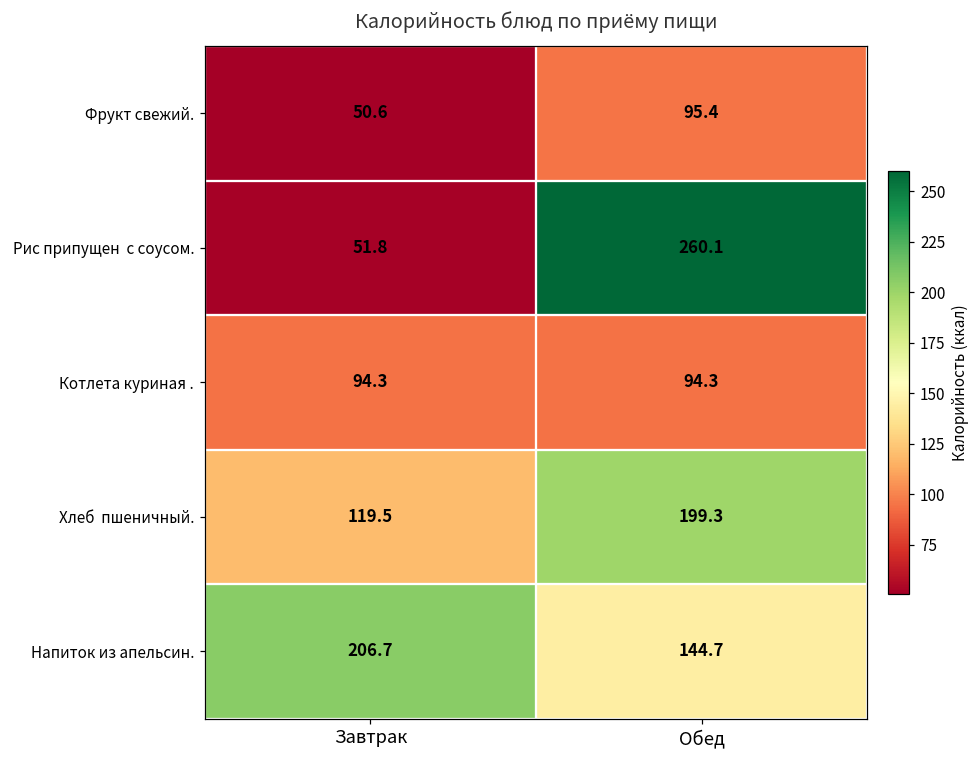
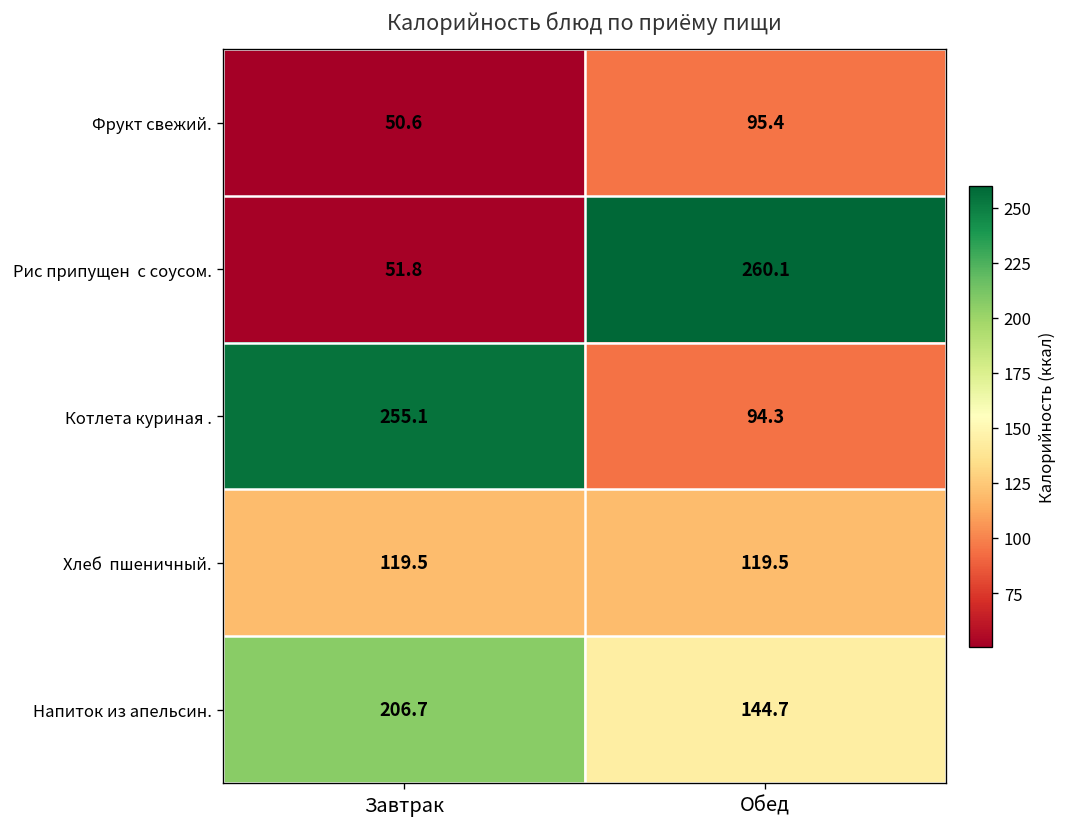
  {
    "Фрукт свежий.": {
      "Завтрак": 50.6,
      "Обед": 95.4
    },
    "Рис припущен с соусом.": {
      "Завтрак": 51.8,
      "Обед": 260.1
    },
    "Котлета куриная .": {
-     "Завтрак": 94.3,
+     "Завтрак": 255.1,
      "Обед": 94.3
    },
    "Хлеб пшеничный.": {
      "Завтрак": 119.5,
-     "Обед": 199.3
+     "Обед": 119.5
    },
    "Напиток из апельсин.": {
      "Завтрак": 206.7,
      "Обед": 144.7
    }
  }
